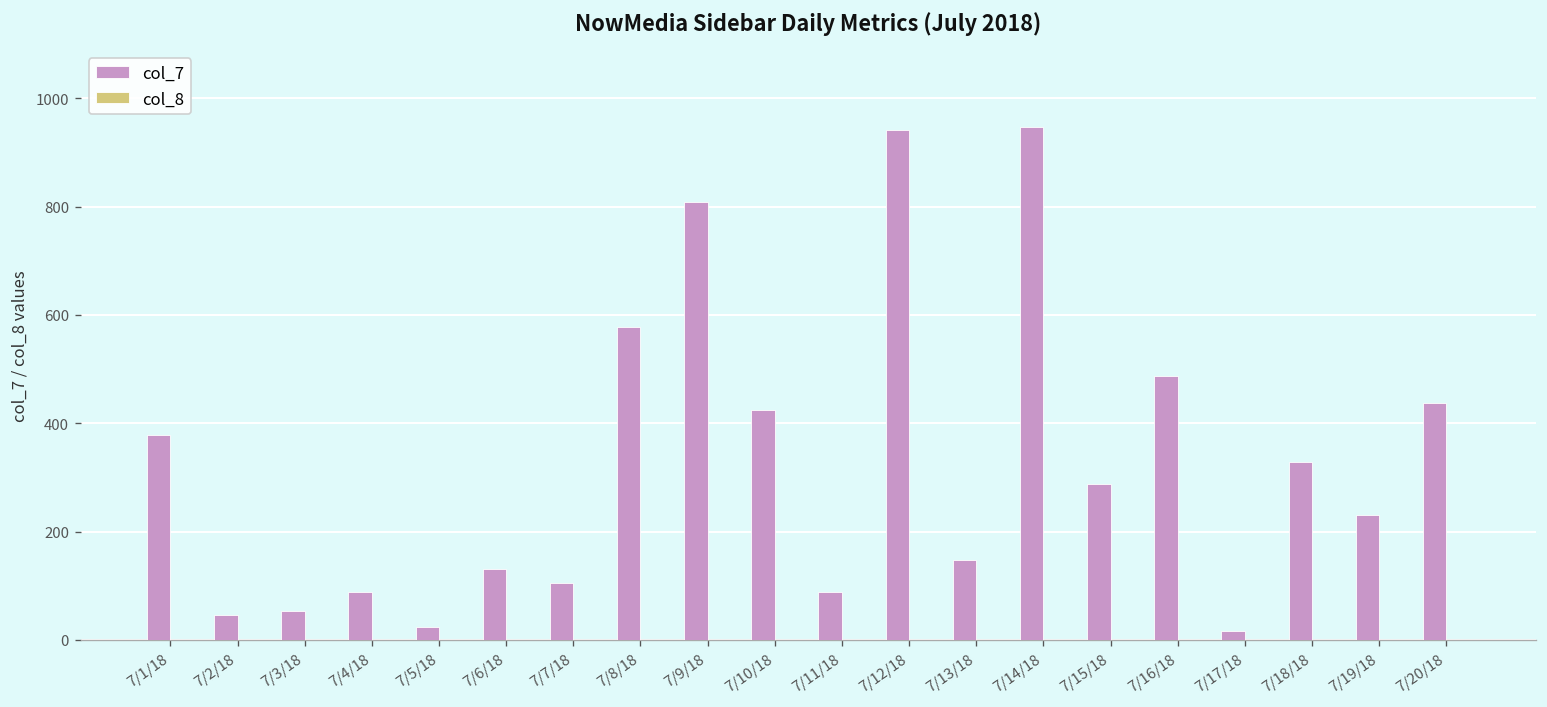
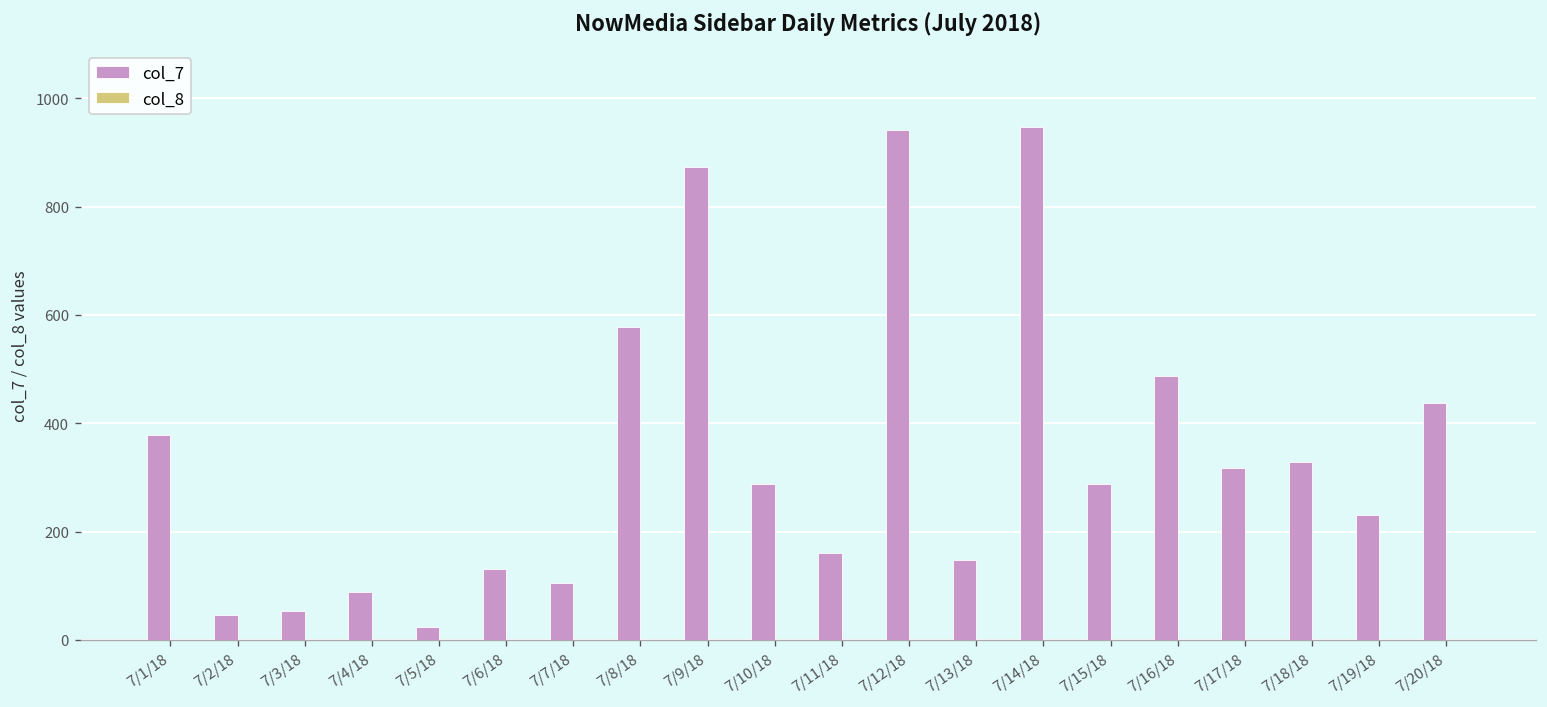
  {
    "col_7": {
      "7/1/18": 380,
      "7/2/18": 50,
      "7/3/18": 50,
      "7/4/18": 90,
      "7/5/18": 20,
      "7/6/18": 130,
      "7/7/18": 110,
      "7/8/18": 580,
-     "7/9/18": 810,
-     "7/10/18": 420,
-     "7/11/18": 90,
+     "7/9/18": 870,
+     "7/10/18": 290,
+     "7/11/18": 160,
      "7/12/18": 940,
      "7/13/18": 150,
      "7/14/18": 950,
      "7/15/18": 290,
      "7/16/18": 490,
-     "7/17/18": 20,
+     "7/17/18": 320,
      "7/18/18": 330,
      "7/19/18": 230,
      "7/20/18": 440
    },
    "col_8": {
      "7/1/18": 0,
      "7/2/18": 0,
      "7/3/18": 0,
      "7/4/18": 0,
      "7/5/18": 0,
      "7/6/18": 0,
      "7/7/18": 0,
      "7/8/18": 0,
      "7/9/18": 0,
      "7/10/18": 0,
      "7/11/18": 0,
      "7/12/18": 0,
      "7/13/18": 0,
      "7/14/18": 0,
      "7/15/18": 0,
      "7/16/18": 0,
      "7/17/18": 0,
      "7/18/18": 0,
      "7/19/18": 0,
      "7/20/18": 0
    }
  }
